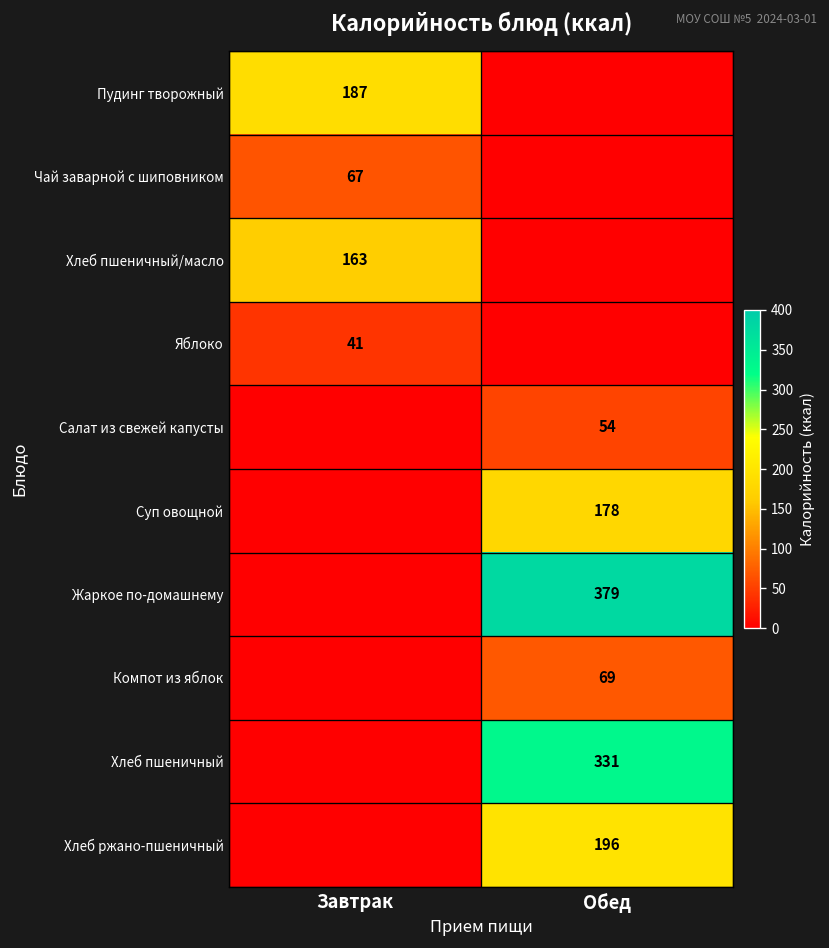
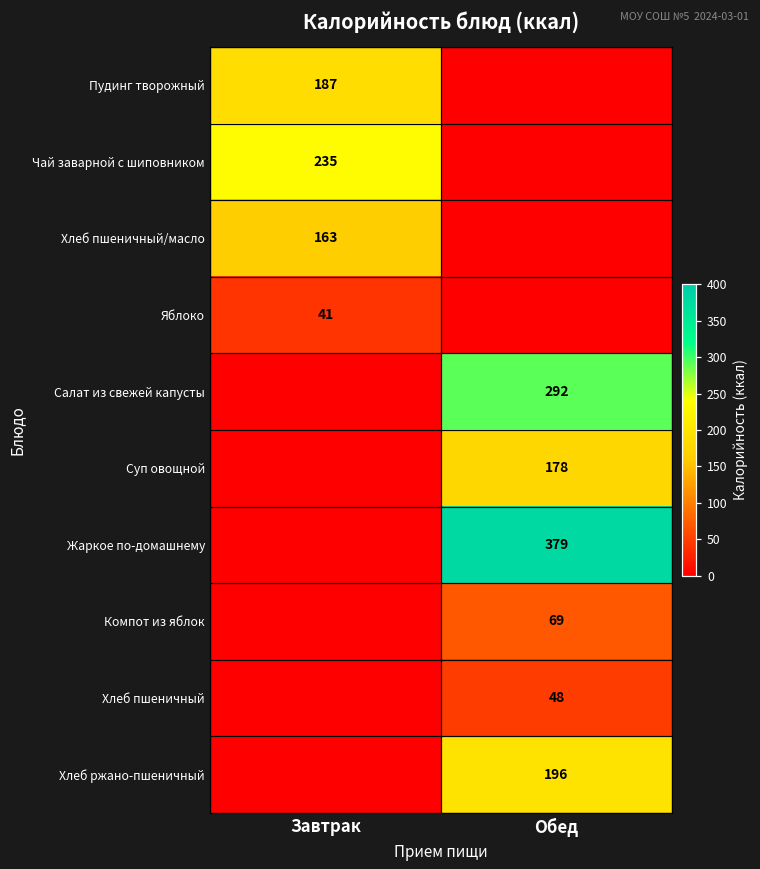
  {
    "Пудинг творожный": {
      "Завтрак": 187
    },
    "Чай заварной с шиповником": {
-     "Завтрак": 67
+     "Завтрак": 235
    },
    "Хлеб пшеничный/масло": {
      "Завтрак": 163
    },
    "Яблоко": {
      "Завтрак": 41
    },
    "Салат из свежей капусты": {
-     "Обед": 54
+     "Обед": 292
    },
    "Суп овощной": {
      "Обед": 178
    },
    "Жаркое по-домашнему": {
      "Обед": 379
    },
    "Компот из яблок": {
      "Обед": 69
    },
    "Хлеб пшеничный": {
-     "Обед": 331
+     "Обед": 48
    },
    "Хлеб ржано-пшеничный": {
      "Обед": 196
    }
  }
